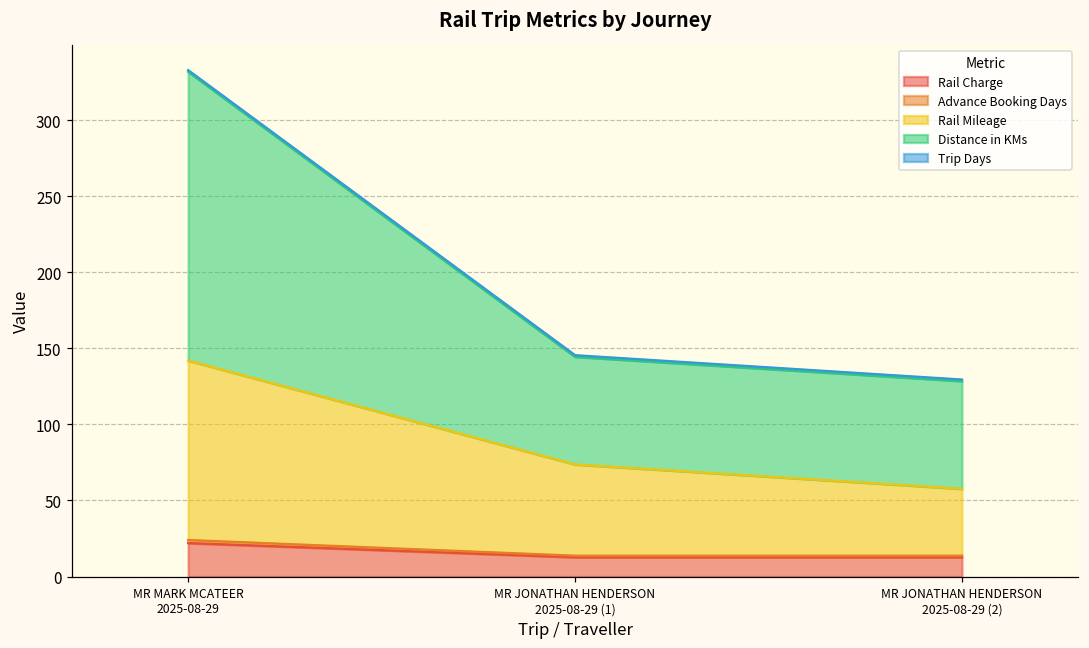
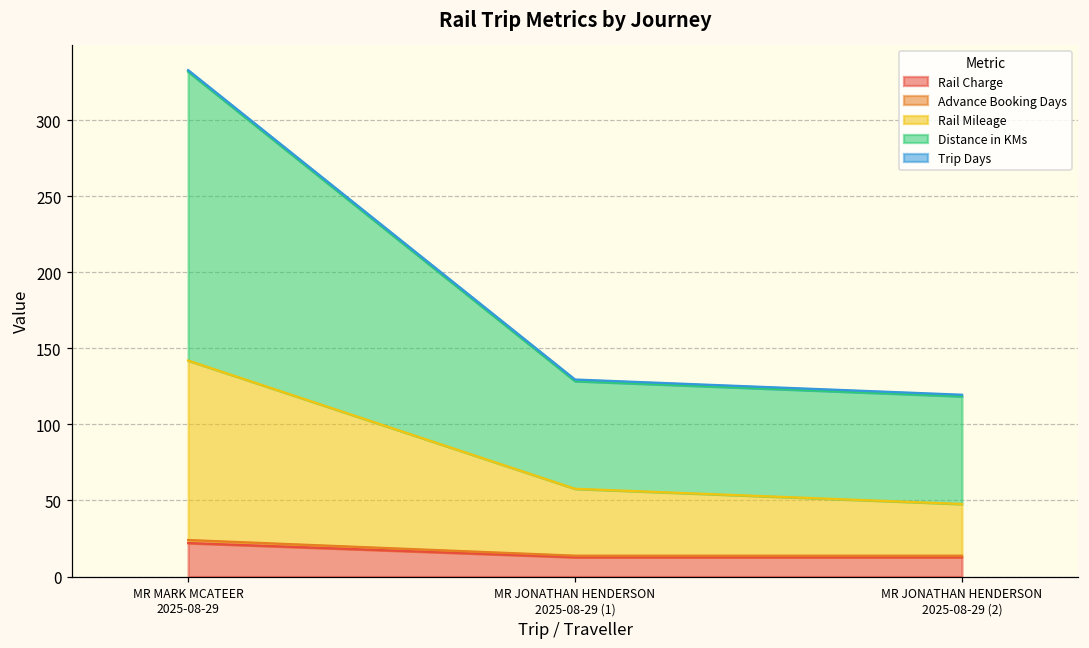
  {
    "Rail Mileage": {
      "MR MARK MCATEER 2025-08-29": 118,
-     "MR JONATHAN HENDERSON 2025-08-29 (1)": 60,
-     "MR JONATHAN HENDERSON 2025-08-29 (2)": 44
+     "MR JONATHAN HENDERSON 2025-08-29 (1)": 44,
+     "MR JONATHAN HENDERSON 2025-08-29 (2)": 34
    }
  }
